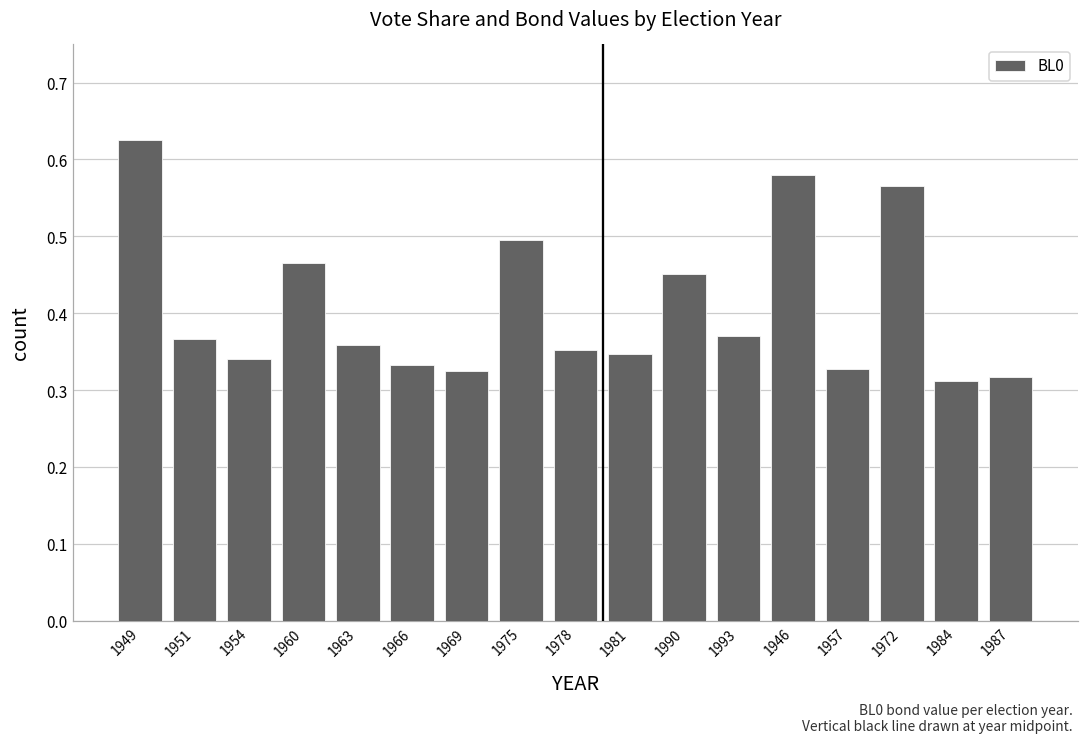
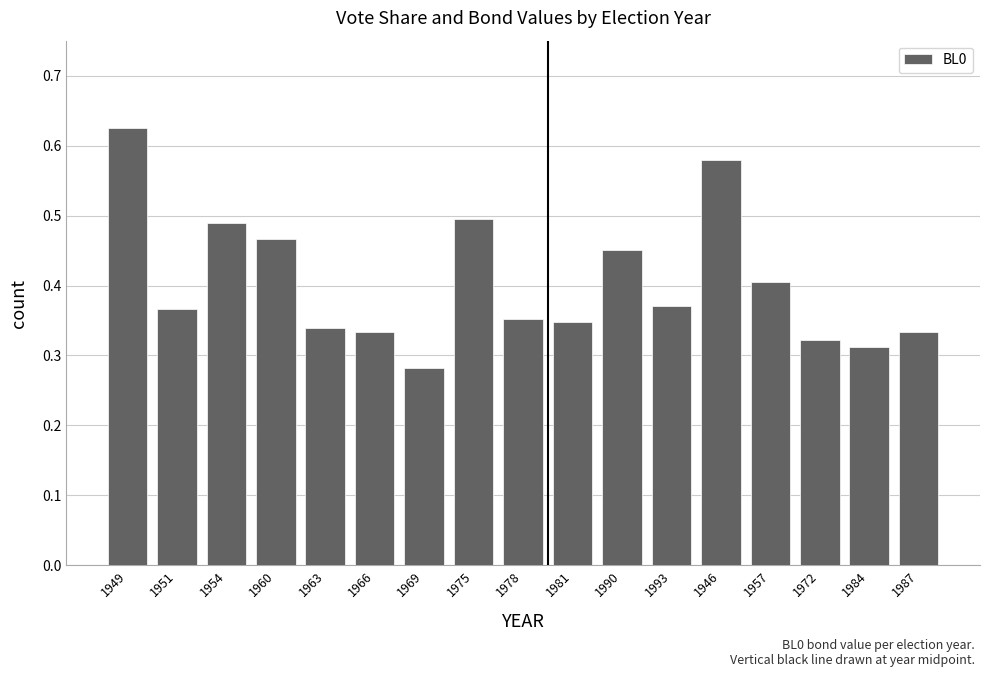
  {
    "1949": 0.63,
    "1951": 0.37,
-   "1954": 0.34,
+   "1954": 0.49,
    "1960": 0.47,
-   "1963": 0.36,
+   "1963": 0.34,
    "1966": 0.33,
-   "1969": 0.32,
+   "1969": 0.28,
    "1975": 0.50,
    "1978": 0.35,
    "1981": 0.35,
    "1990": 0.45,
    "1993": 0.37,
    "1946": 0.58,
-   "1957": 0.33,
-   "1972": 0.57,
+   "1957": 0.40,
+   "1972": 0.32,
    "1984": 0.31,
-   "1987": 0.32
+   "1987": 0.33
  }
